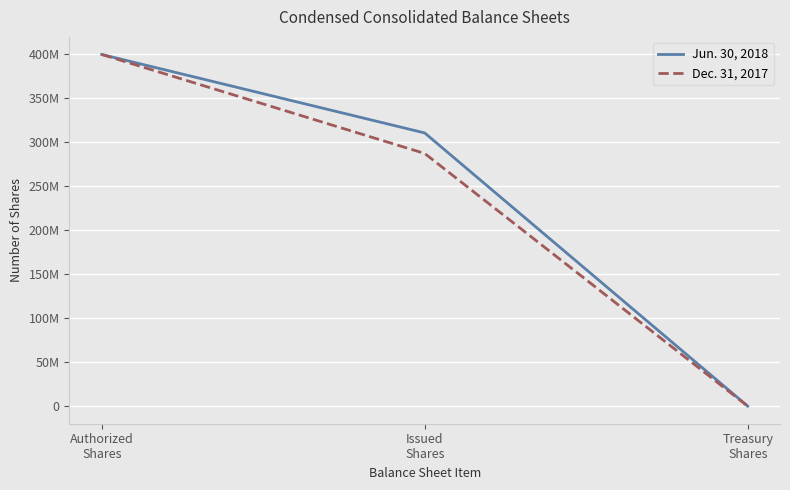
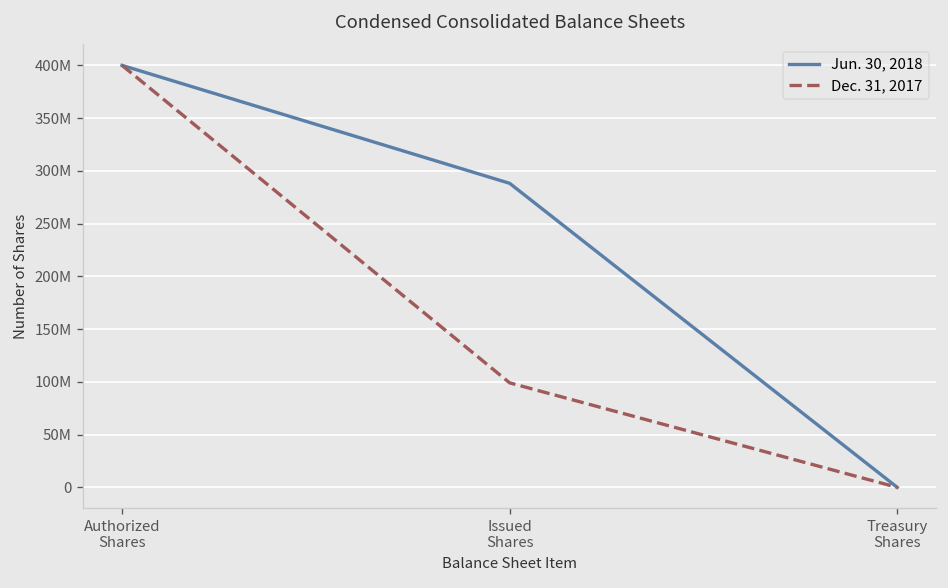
  {
    "Jun. 30, 2018": {
-     "Issued Shares": 310000000
+     "Issued Shares": 290000000
    },
    "Dec. 31, 2017": {
-     "Issued Shares": 290000000
+     "Issued Shares": 100000000
    }
  }
